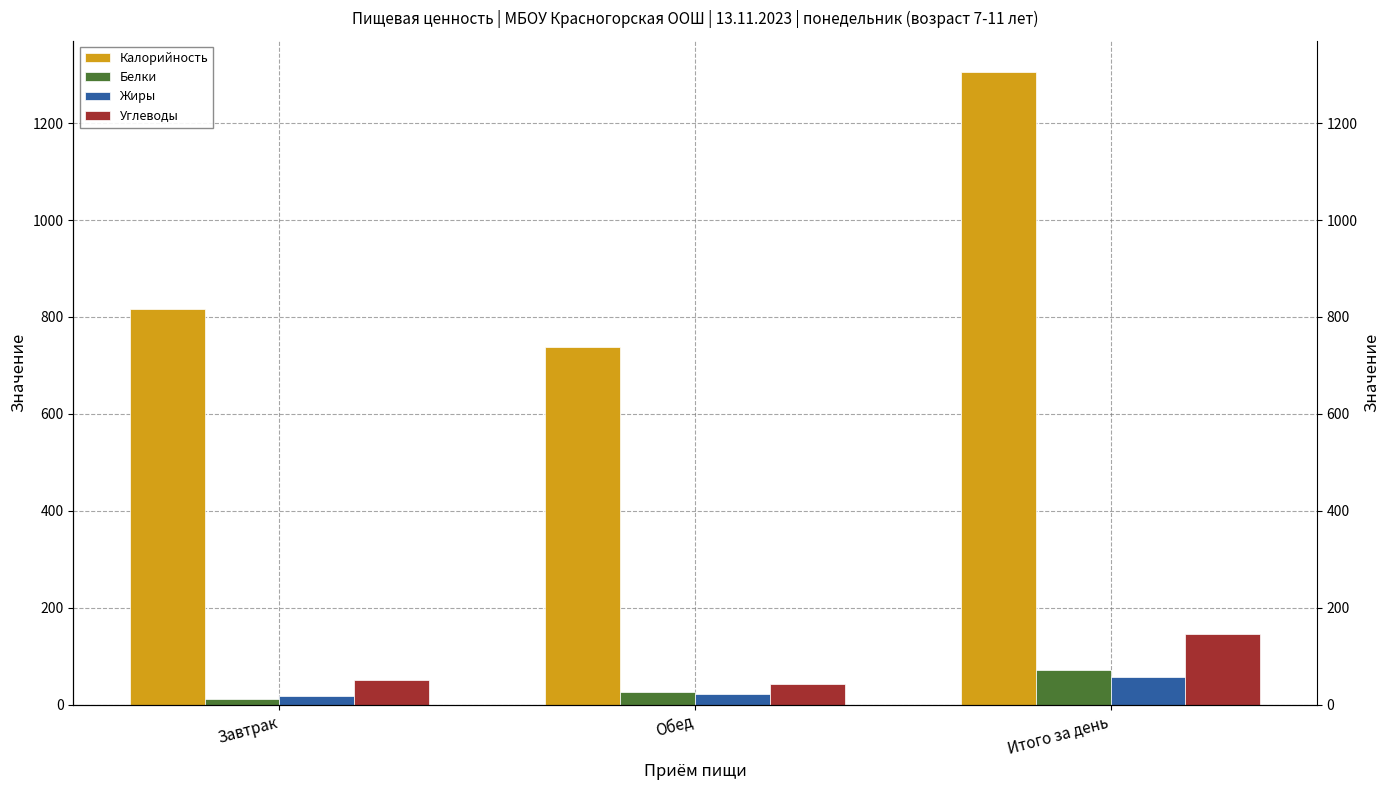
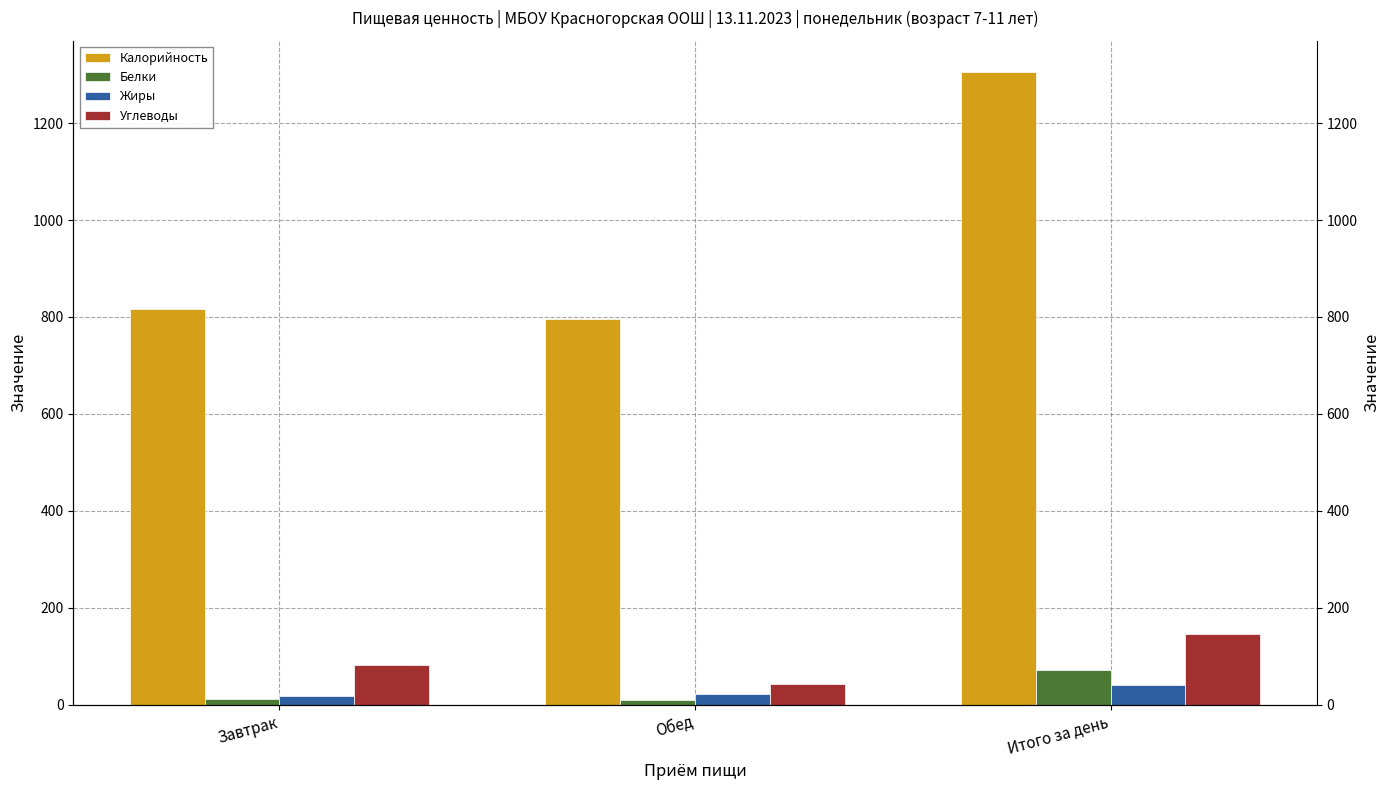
  {
    "Калорийность": {
      "Завтрак": 820,
-     "Обед": 740,
+     "Обед": 800,
      "Итого за день": 1310
    },
    "Белки": {
      "Завтрак": 10,
-     "Обед": 30,
+     "Обед": 10,
      "Итого за день": 70
    },
    "Жиры": {
      "Завтрак": 20,
      "Обед": 20,
-     "Итого за день": 60
+     "Итого за день": 40
    },
    "Углеводы": {
-     "Завтрак": 50,
+     "Завтрак": 80,
      "Обед": 40,
      "Итого за день": 150
    }
  }
